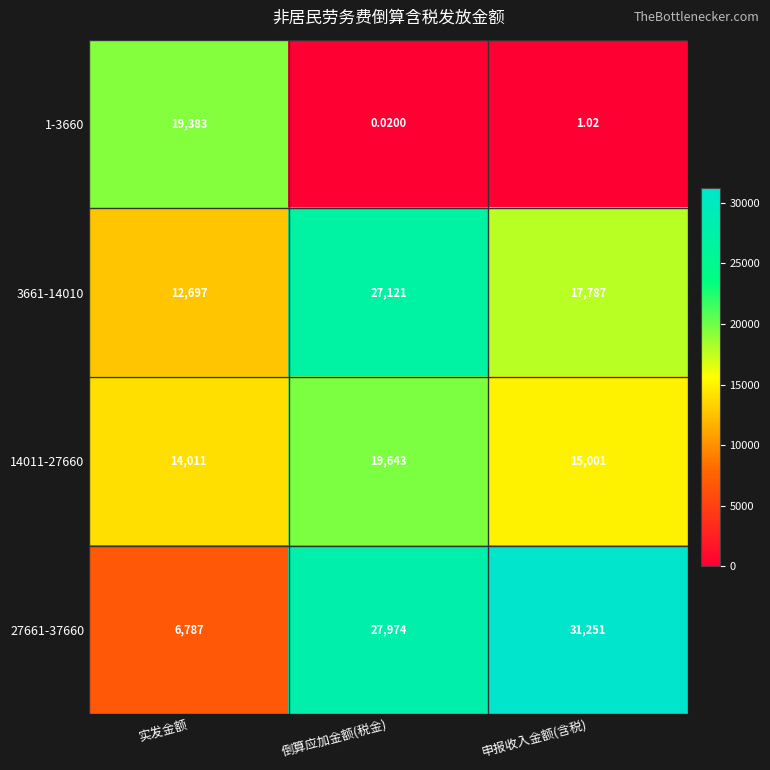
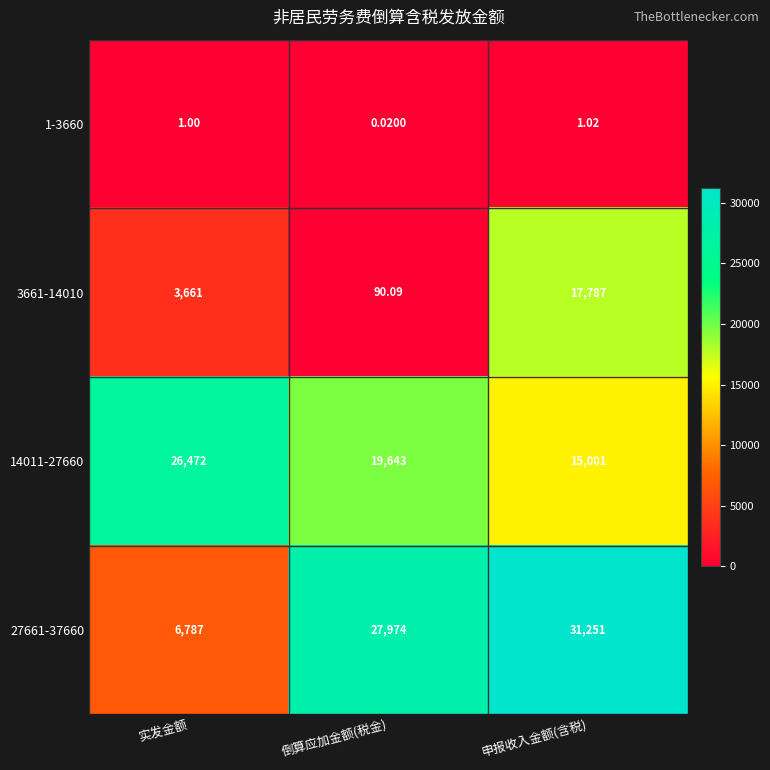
  {
    "1-3660": {
-     "实发金额": "19,383",
+     "实发金额": "1.00",
      "倒算应加金额(税金)": "0.0200",
      "申报收入金额(含税)": "1.02"
    },
    "3661-14010": {
-     "实发金额": "12,697",
-     "倒算应加金额(税金)": "27,121",
+     "实发金额": "3,661",
+     "倒算应加金额(税金)": "90.09",
      "申报收入金额(含税)": "17,787"
    },
    "14011-27660": {
-     "实发金额": "14,011",
+     "实发金额": "26,472",
      "倒算应加金额(税金)": "19,643",
      "申报收入金额(含税)": "15,001"
    },
    "27661-37660": {
      "实发金额": "6,787",
      "倒算应加金额(税金)": "27,974",
      "申报收入金额(含税)": "31,251"
    }
  }
